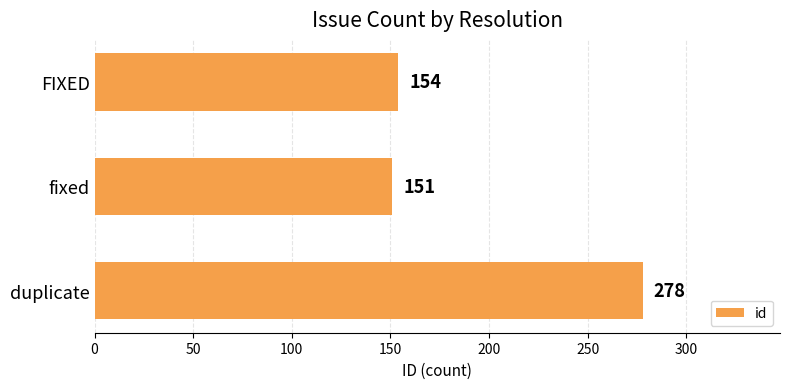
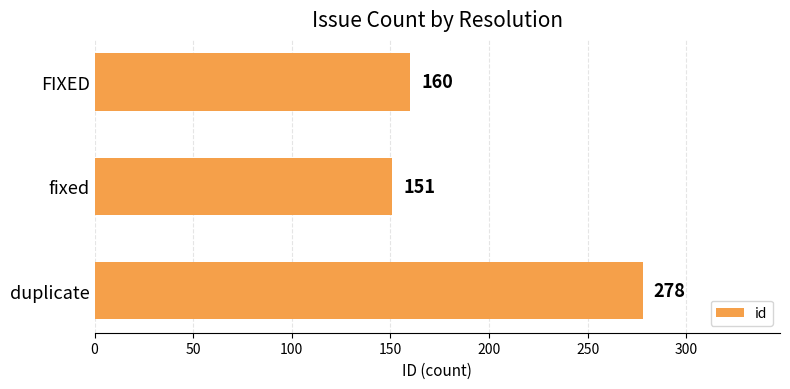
  {
-   "FIXED": 154,
+   "FIXED": 160,
    "fixed": 151,
    "duplicate": 278
  }
